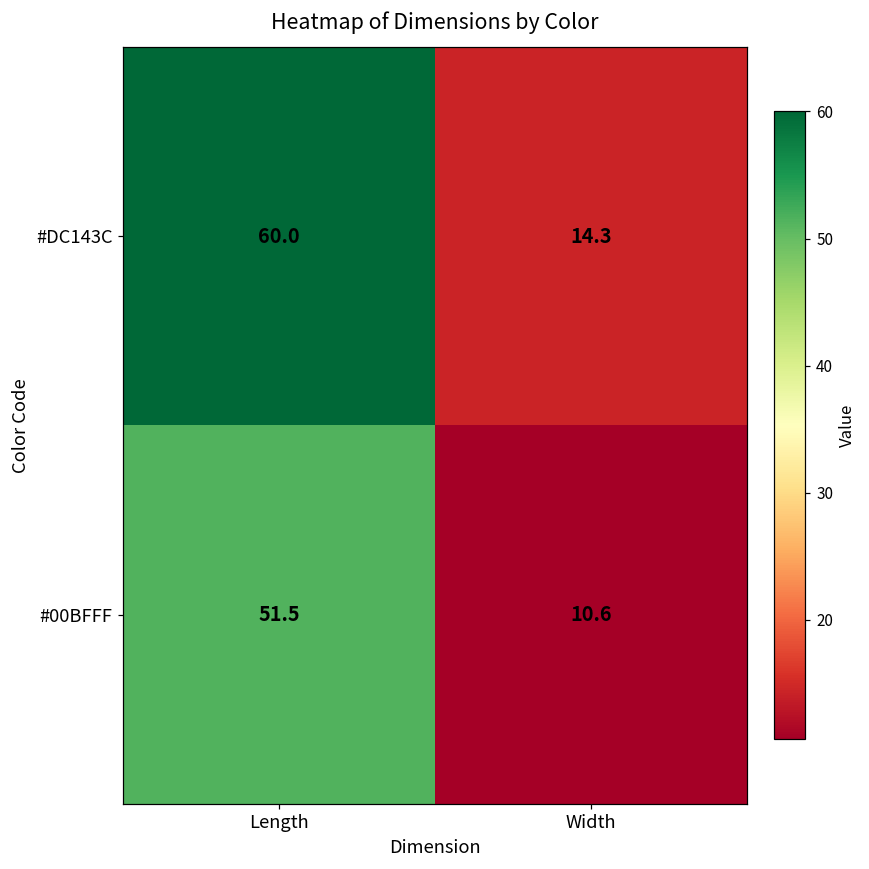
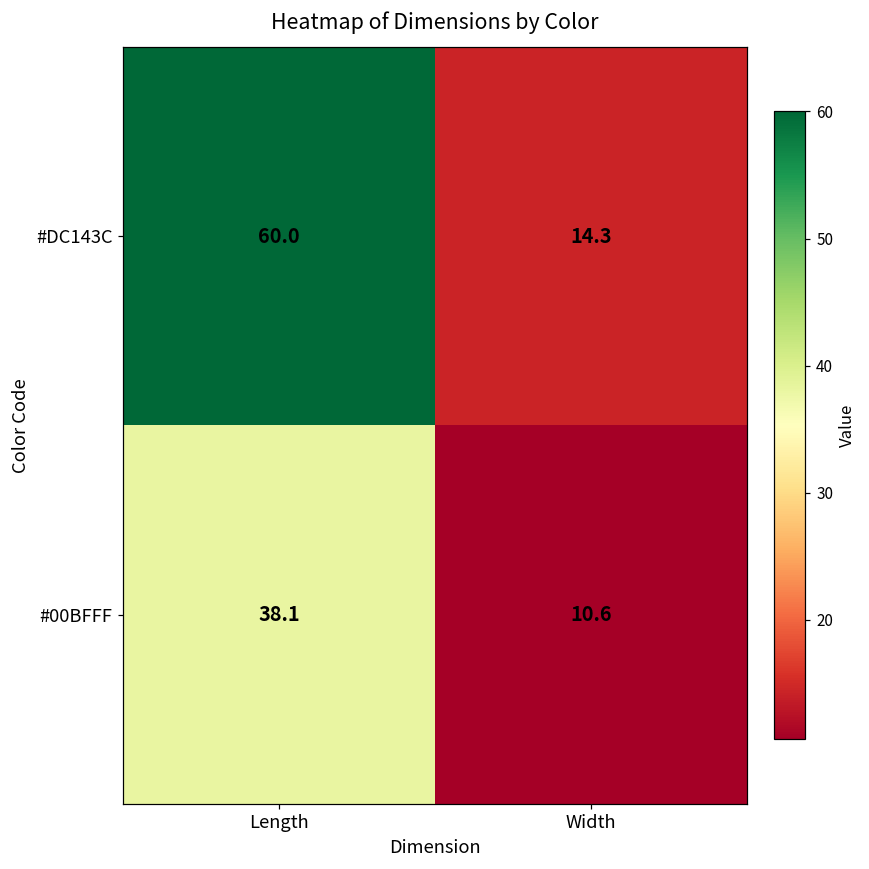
  {
    "#DC143C": {
      "Length": 60.0,
      "Width": 14.3
    },
    "#00BFFF": {
-     "Length": 51.5,
+     "Length": 38.1,
      "Width": 10.6
    }
  }
